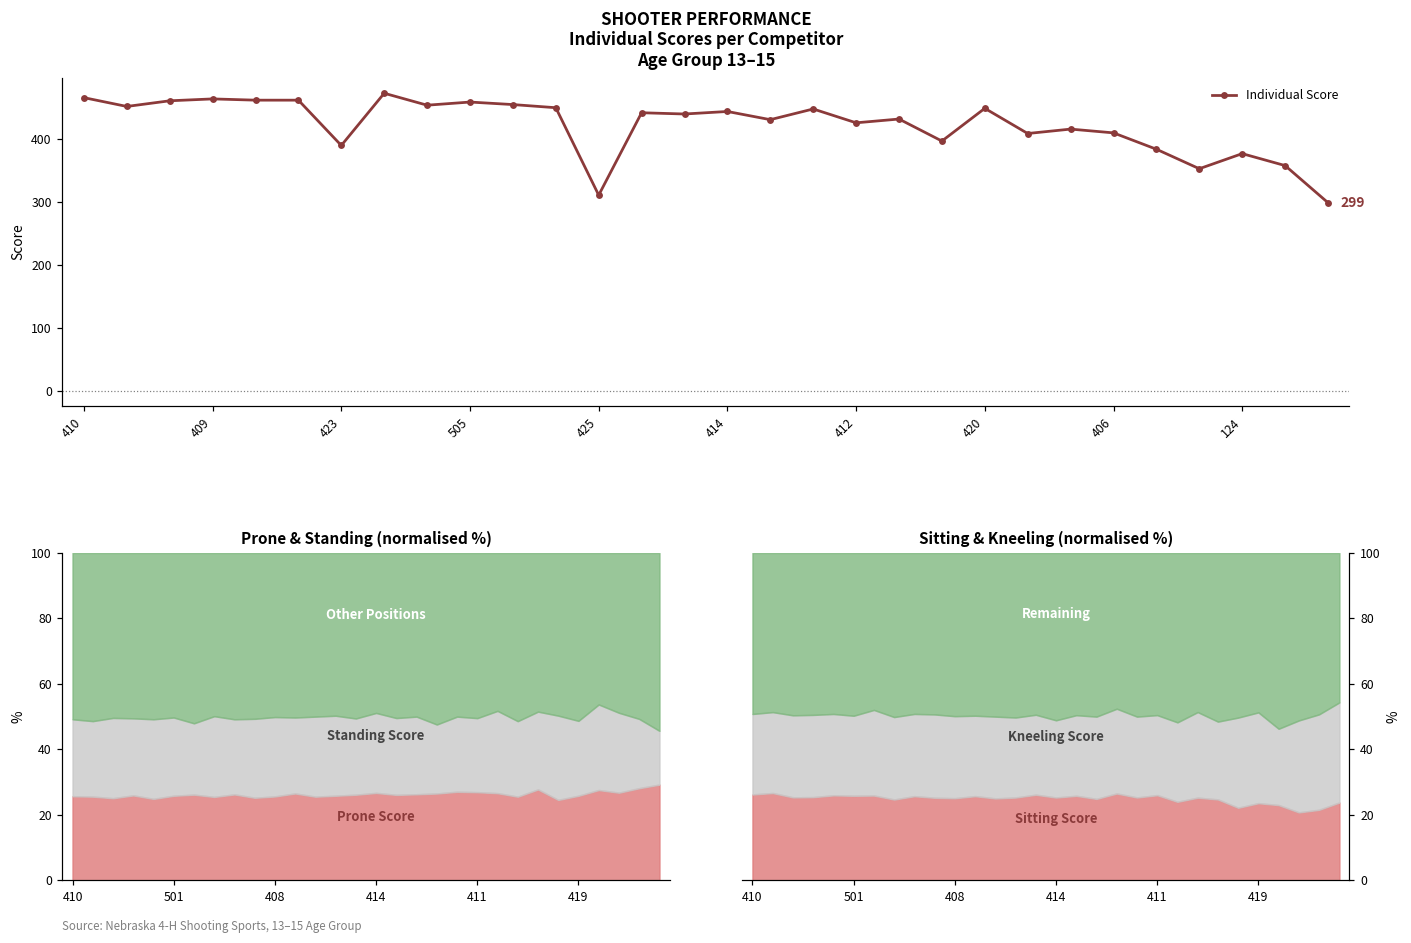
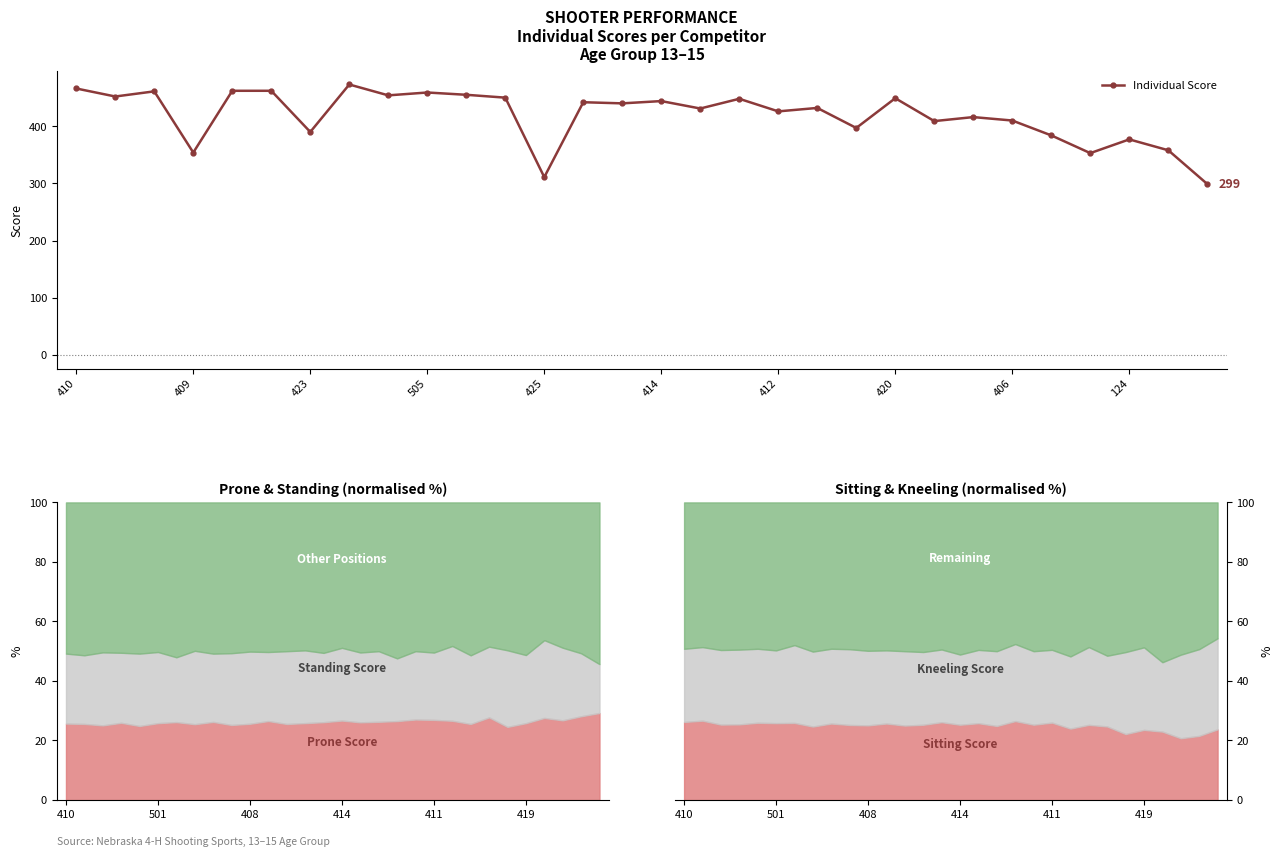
  {
    "SHOOTER PERFORMANCE Individual Scores per Competitor Age Group 13–15": {
      "410": 470,
-     "409": 460,
+     "409": 350,
      "423": 390,
      "505": 460,
      "425": 310,
      "414": 440,
      "412": 430,
      "420": 450,
      "406": 410,
      "124": 380
    }
  }
